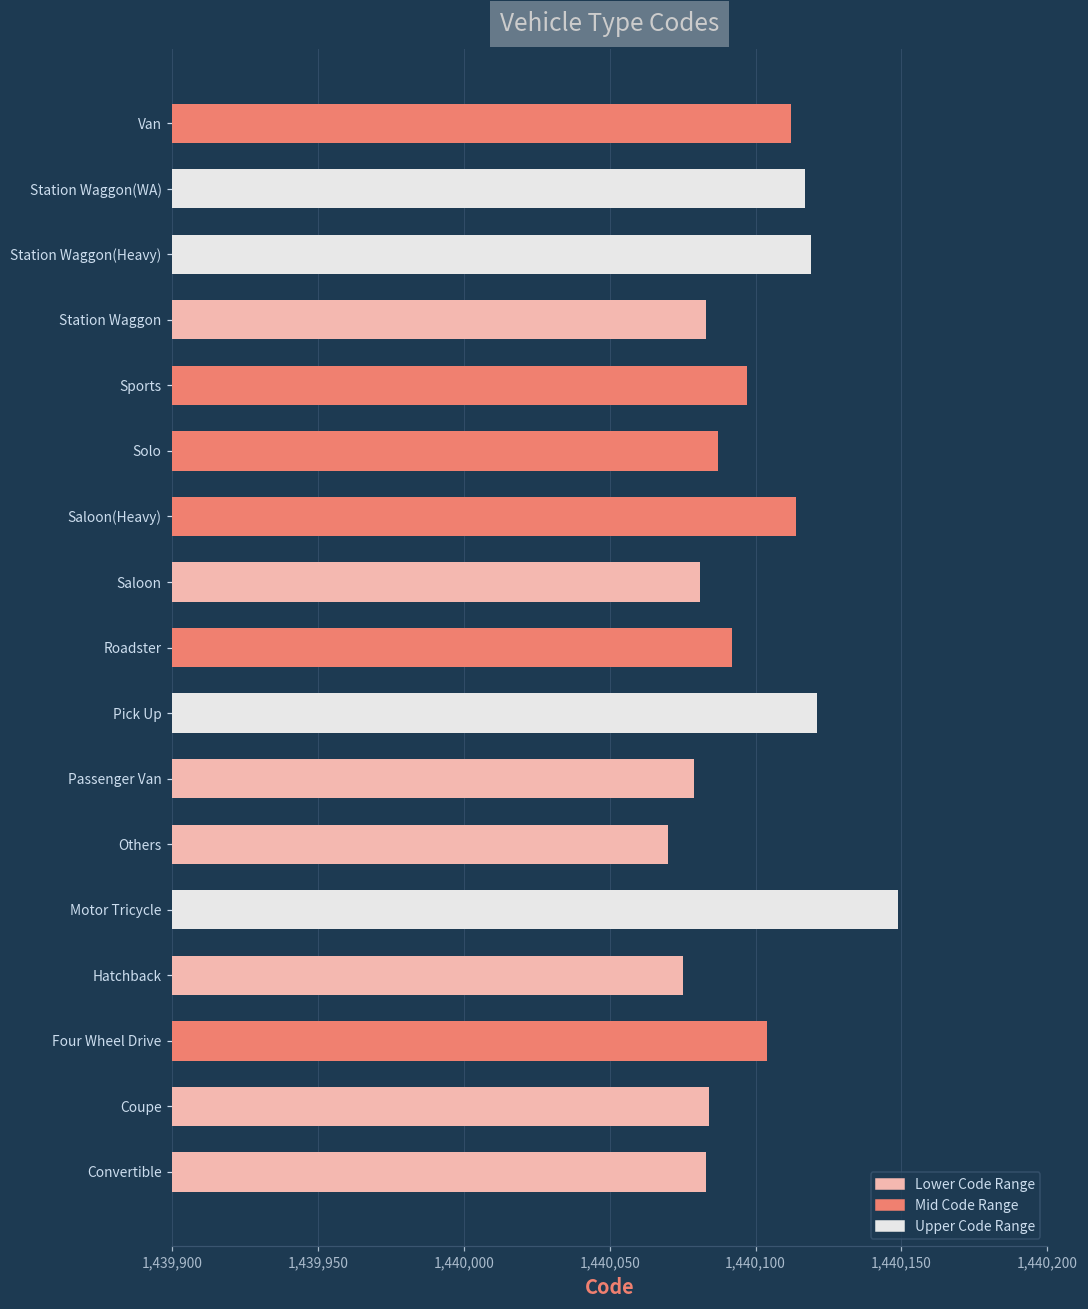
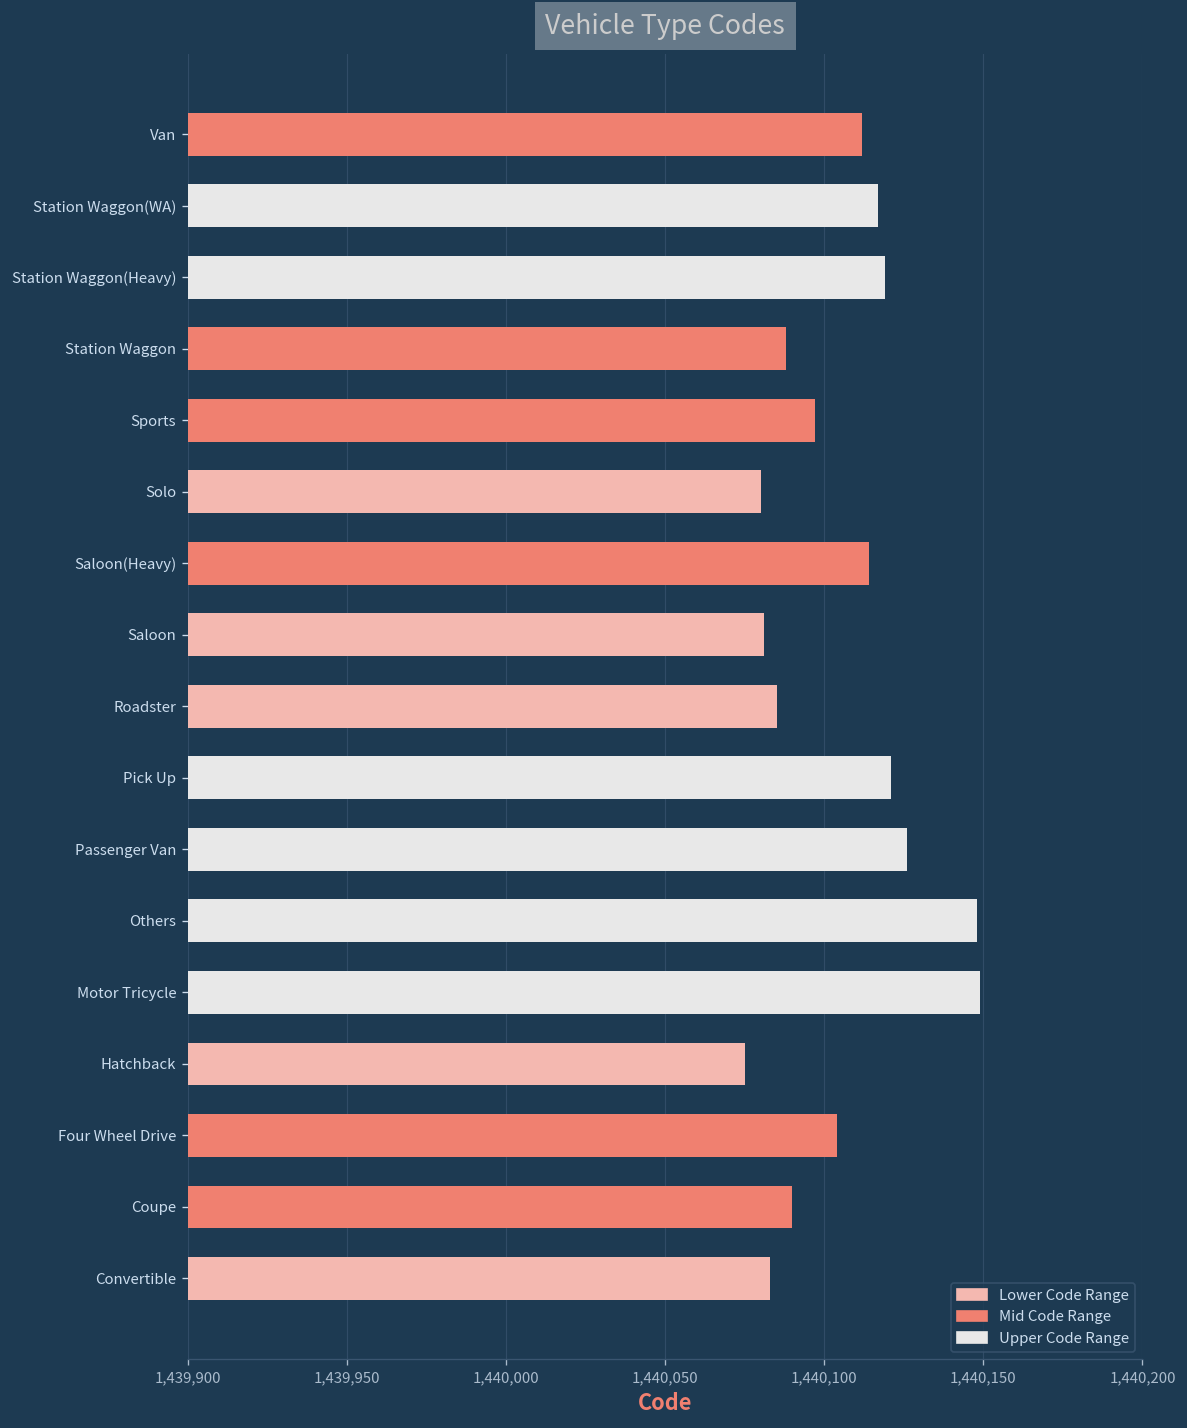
  {
    "Van": "1,440,112",
    "Station Waggon(WA)": "1,440,117",
    "Station Waggon(Heavy)": "1,440,119",
-   "Station Waggon": "1,440,083",
+   "Station Waggon": "1,440,088",
    "Sports": "1,440,097",
-   "Solo": "1,440,087",
+   "Solo": "1,440,080",
    "Saloon(Heavy)": "1,440,114",
    "Saloon": "1,440,081",
-   "Roadster": "1,440,092",
+   "Roadster": "1,440,085",
    "Pick Up": "1,440,121",
-   "Passenger Van": "1,440,079",
-   "Others": "1,440,070",
+   "Passenger Van": "1,440,126",
+   "Others": "1,440,148",
    "Motor Tricycle": "1,440,149",
    "Hatchback": "1,440,075",
    "Four Wheel Drive": "1,440,104",
-   "Coupe": "1,440,084",
+   "Coupe": "1,440,090",
    "Convertible": "1,440,083"
  }
